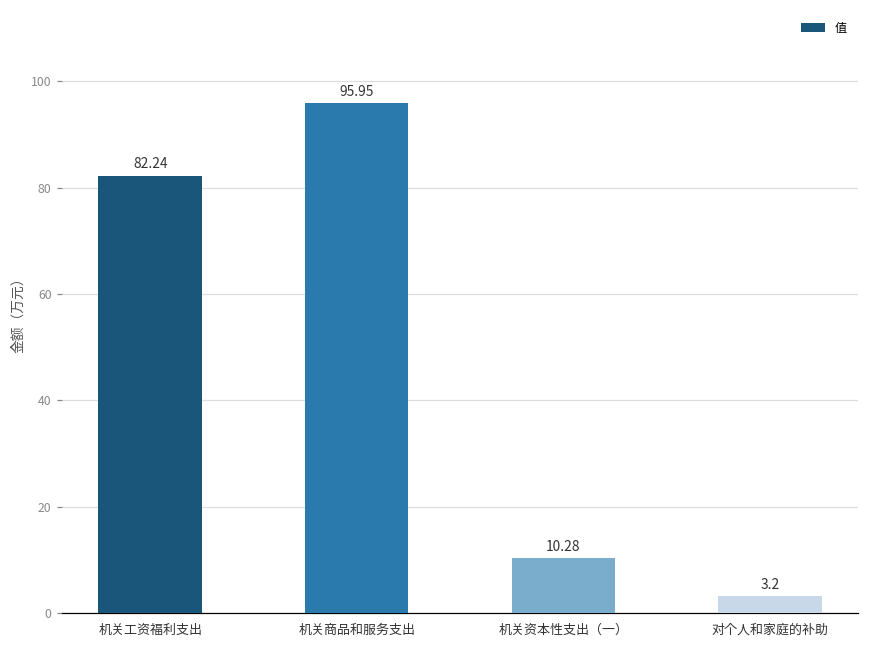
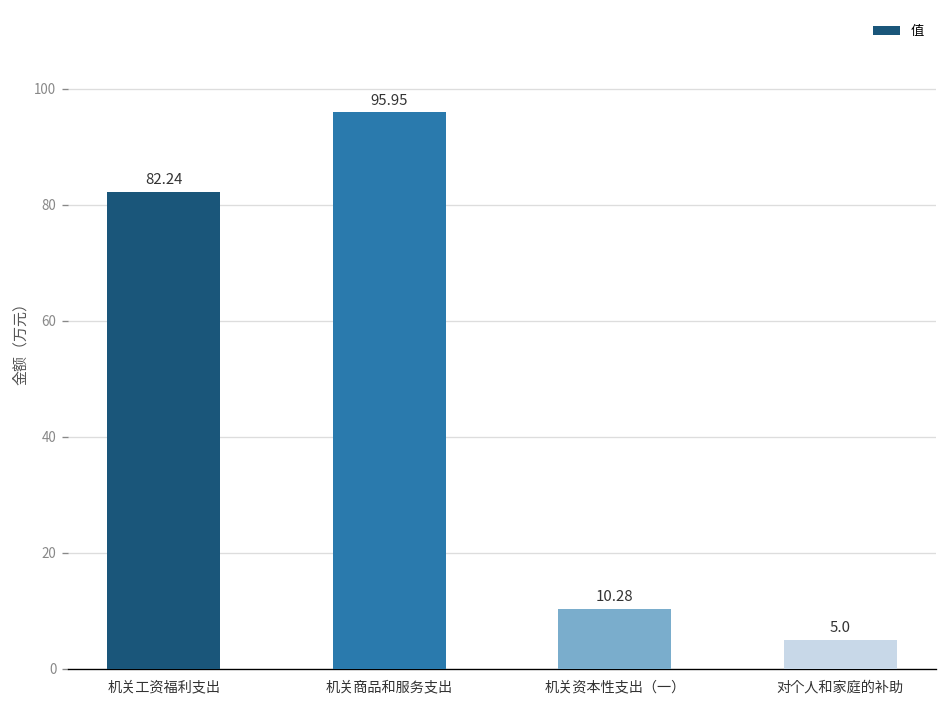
  {
    "机关工资福利支出": 82.24,
    "机关商品和服务支出": 95.95,
    "机关资本性支出（一）": 10.28,
-   "对个人和家庭的补助": 3.2
+   "对个人和家庭的补助": 5.0
  }
